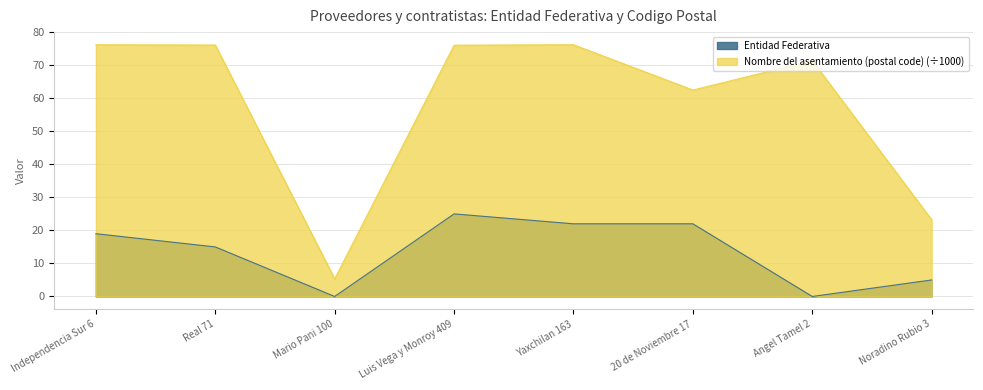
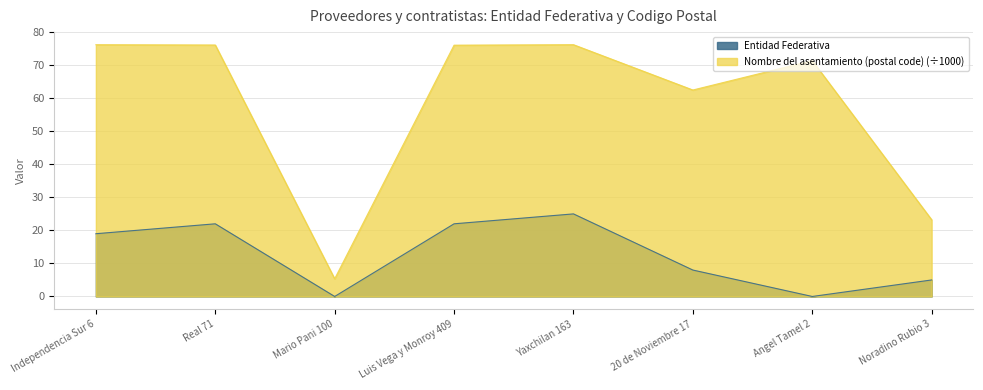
  {
    "Entidad Federativa": {
      "Independencia Sur 6": 19,
-     "Real 71": 15,
+     "Real 71": 22,
      "Mario Pani 100": 0,
-     "Luis Vega y Monroy 409": 25,
-     "Yaxchilan 163": 22,
-     "20 de Noviembre 17": 22,
+     "Luis Vega y Monroy 409": 22,
+     "Yaxchilan 163": 25,
+     "20 de Noviembre 17": 8,
      "Angel Tamel 2": 0,
      "Noradino Rubio 3": 5
    },
    "Nombre del asentamiento (postal code) (÷1000)": {
      "Independencia Sur 6": 76,
      "Real 71": 76,
      "Mario Pani 100": 5,
      "Luis Vega y Monroy 409": 76,
      "Yaxchilan 163": 76,
      "20 de Noviembre 17": 63,
      "Noradino Rubio 3": 23
    }
  }
